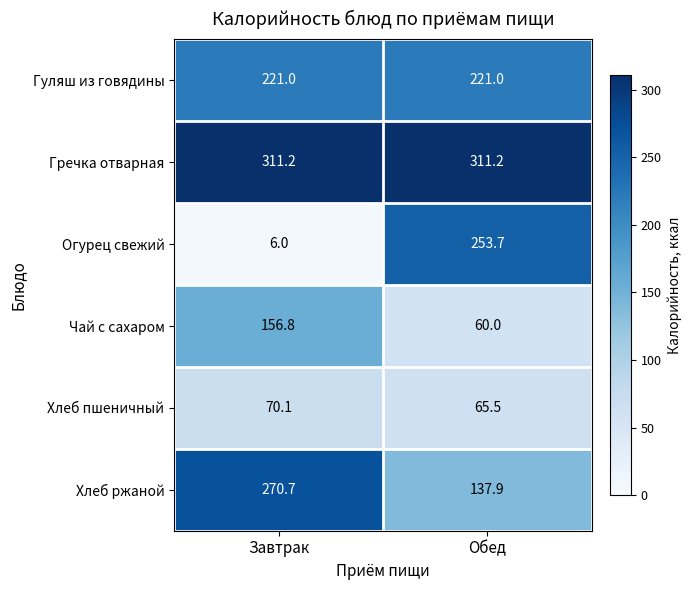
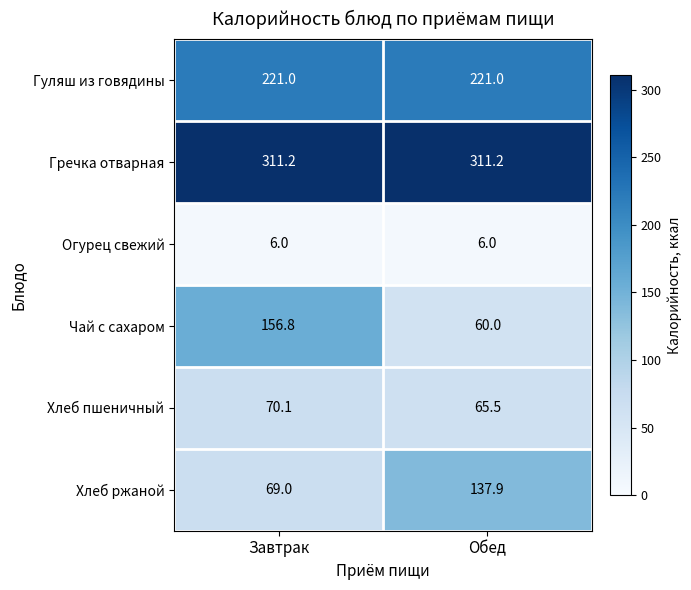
  {
    "Гуляш из говядины": {
      "Завтрак": 221.0,
      "Обед": 221.0
    },
    "Гречка отварная": {
      "Завтрак": 311.2,
      "Обед": 311.2
    },
    "Огурец свежий": {
      "Завтрак": 6.0,
-     "Обед": 253.7
+     "Обед": 6.0
    },
    "Чай с сахаром": {
      "Завтрак": 156.8,
      "Обед": 60.0
    },
    "Хлеб пшеничный": {
      "Завтрак": 70.1,
      "Обед": 65.5
    },
    "Хлеб ржаной": {
-     "Завтрак": 270.7,
+     "Завтрак": 69.0,
      "Обед": 137.9
    }
  }
